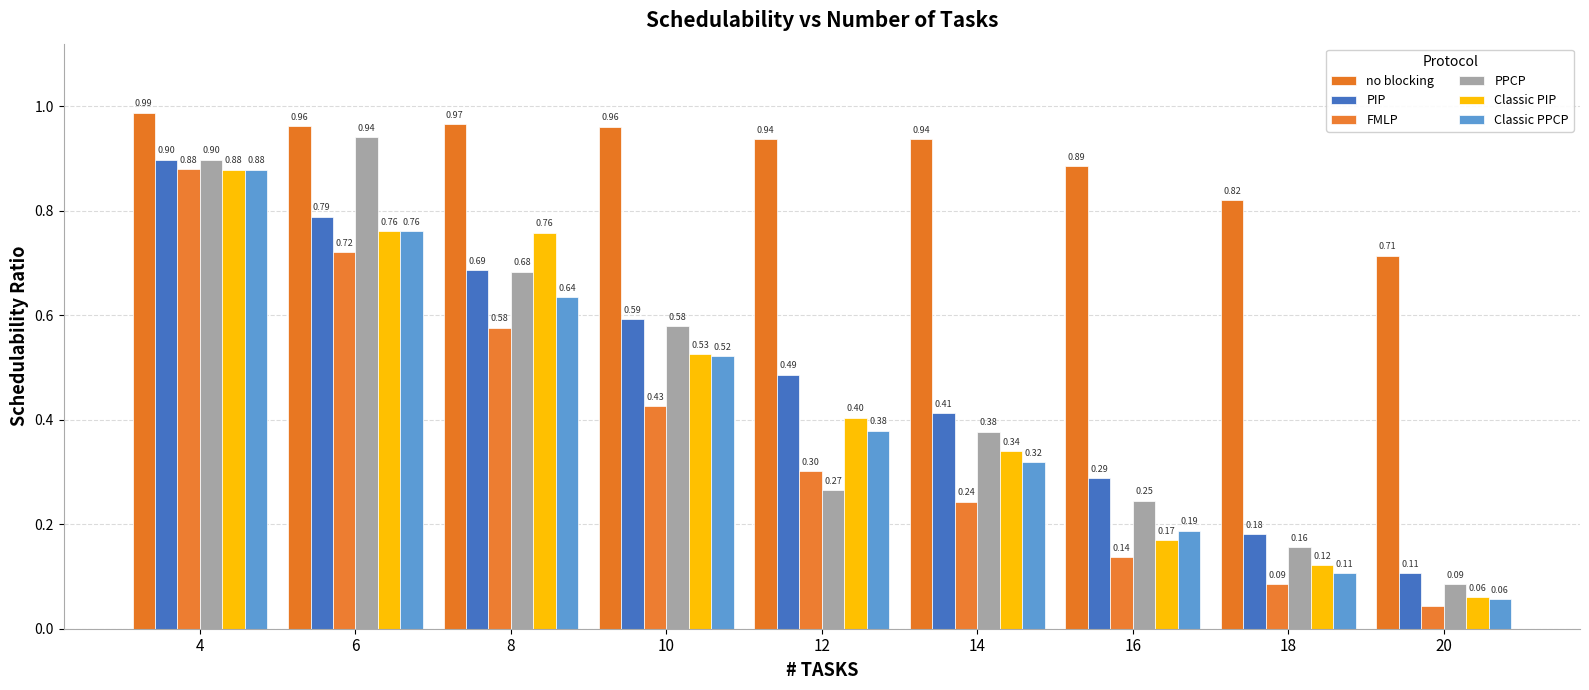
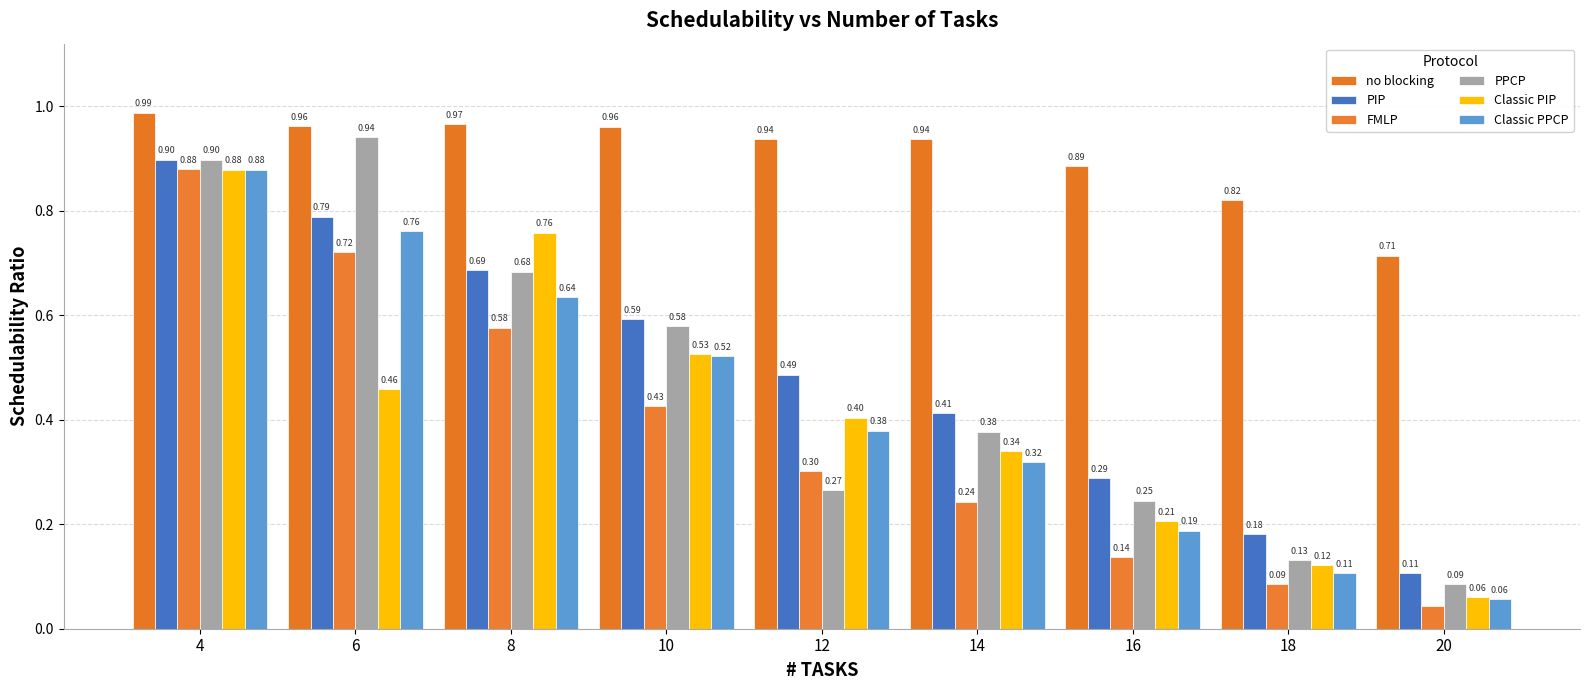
  {
    "PPCP": {
      "4": 0.90,
      "6": 0.94,
      "8": 0.68,
      "10": 0.58,
      "12": 0.27,
      "14": 0.38,
      "16": 0.25,
-     "18": 0.16,
+     "18": 0.13,
      "20": 0.09
    },
    "Classic PIP": {
      "4": 0.88,
-     "6": 0.76,
+     "6": 0.46,
      "8": 0.76,
      "10": 0.53,
      "12": 0.40,
      "14": 0.34,
-     "16": 0.17,
+     "16": 0.21,
      "18": 0.12,
      "20": 0.06
    }
  }
